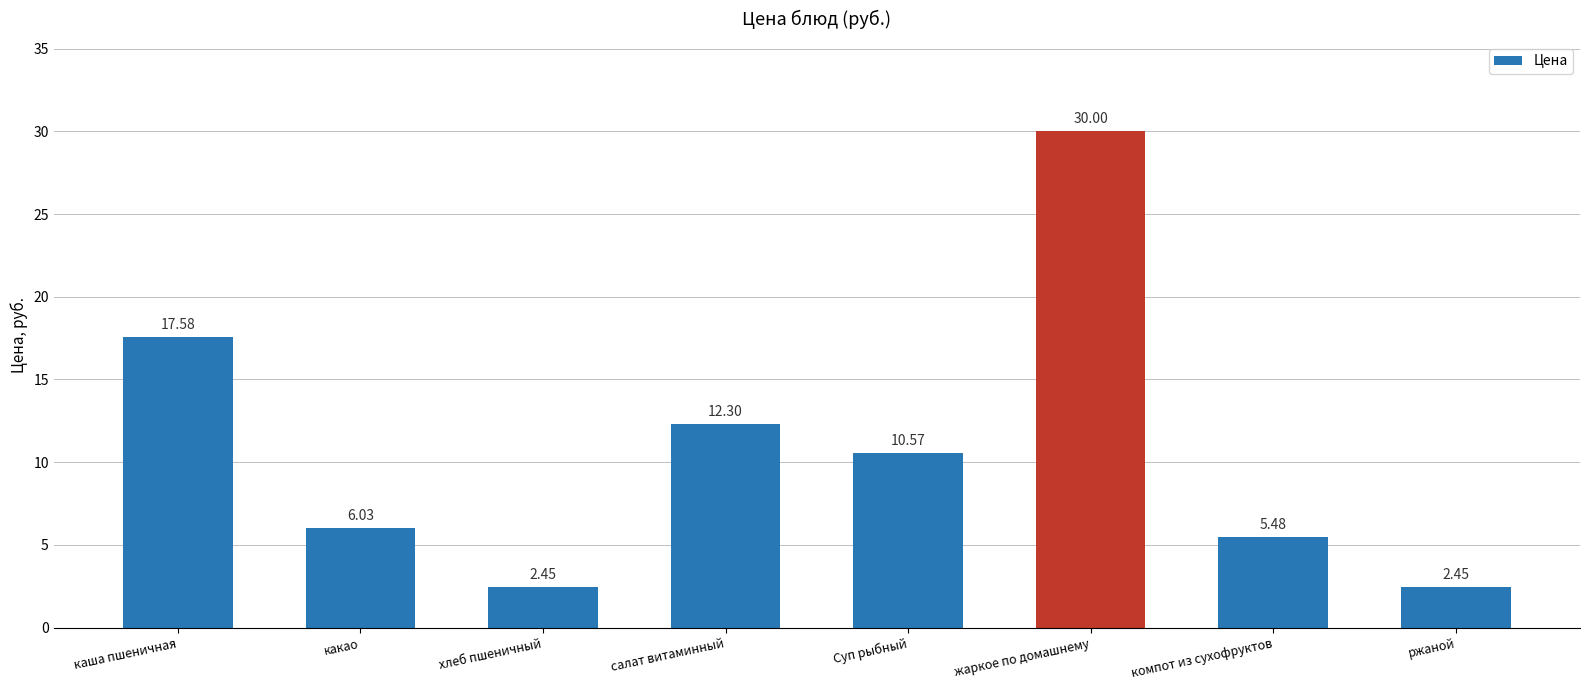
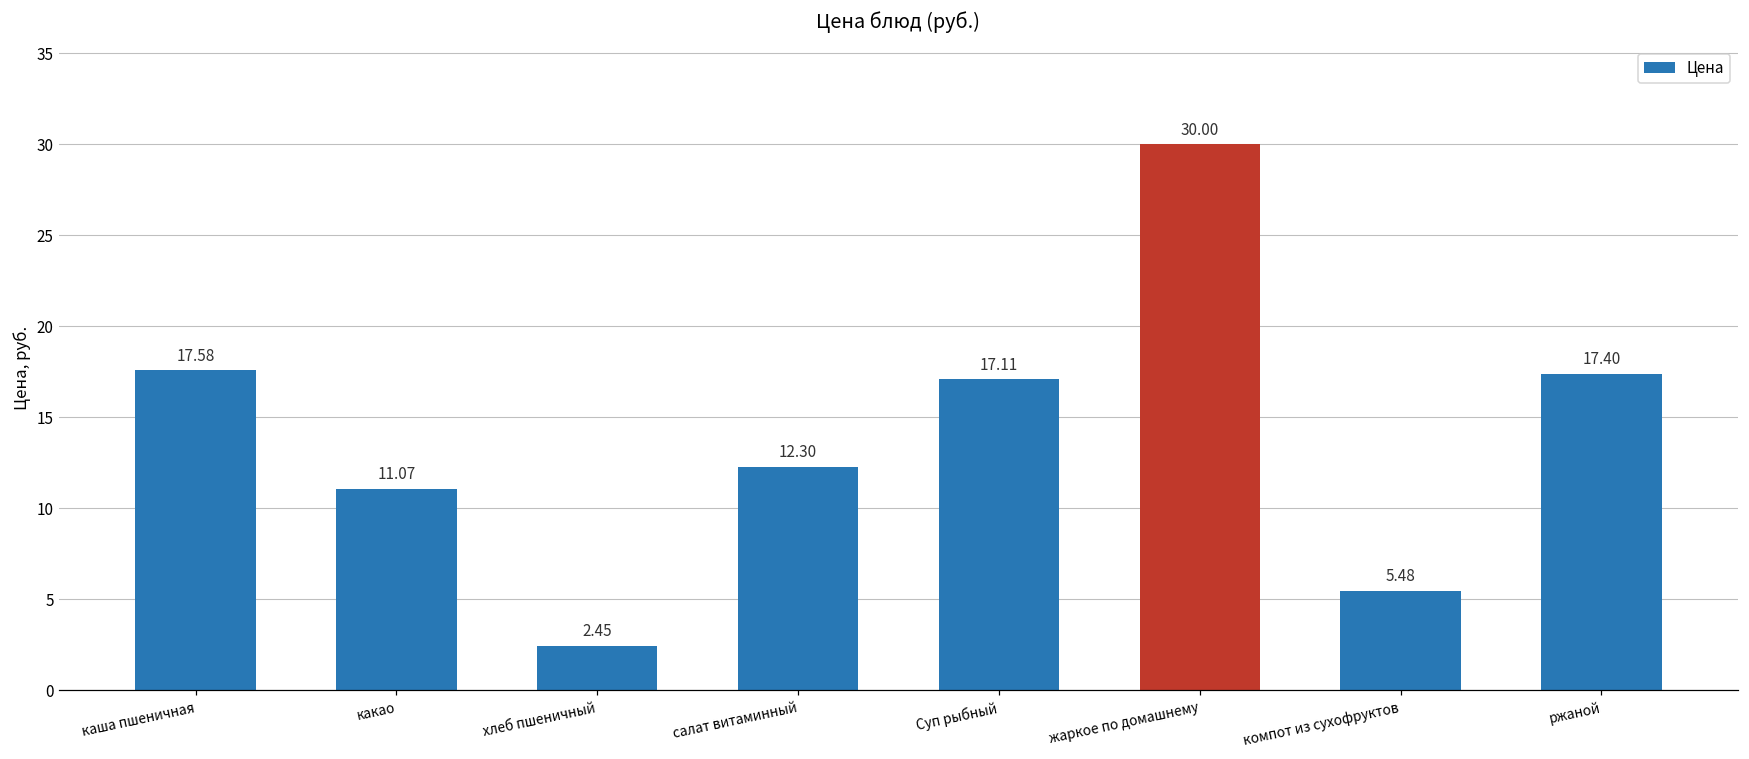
  {
    "каша пшеничная": 17.58,
-   "какао": 6.03,
+   "какао": 11.07,
    "хлеб пшеничный": 2.45,
    "салат витаминный": 12.30,
-   "Суп рыбный": 10.57,
+   "Суп рыбный": 17.11,
    "жаркое по домашнему": 30.00,
    "компот из сухофруктов": 5.48,
-   "ржаной": 2.45
+   "ржаной": 17.40
  }
